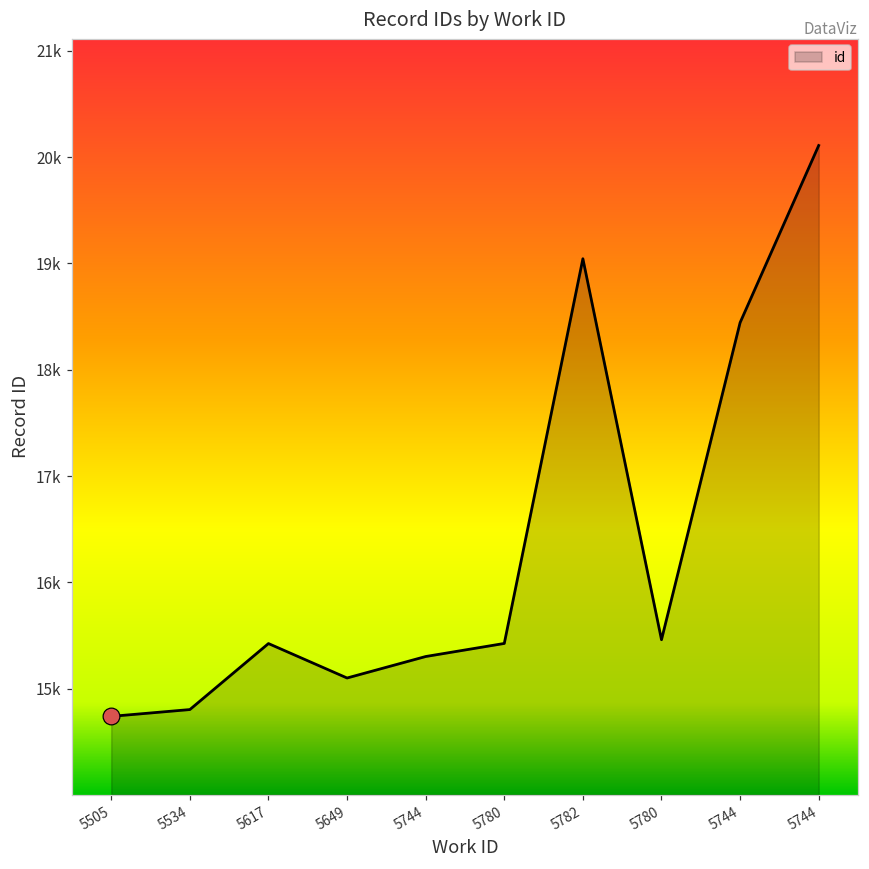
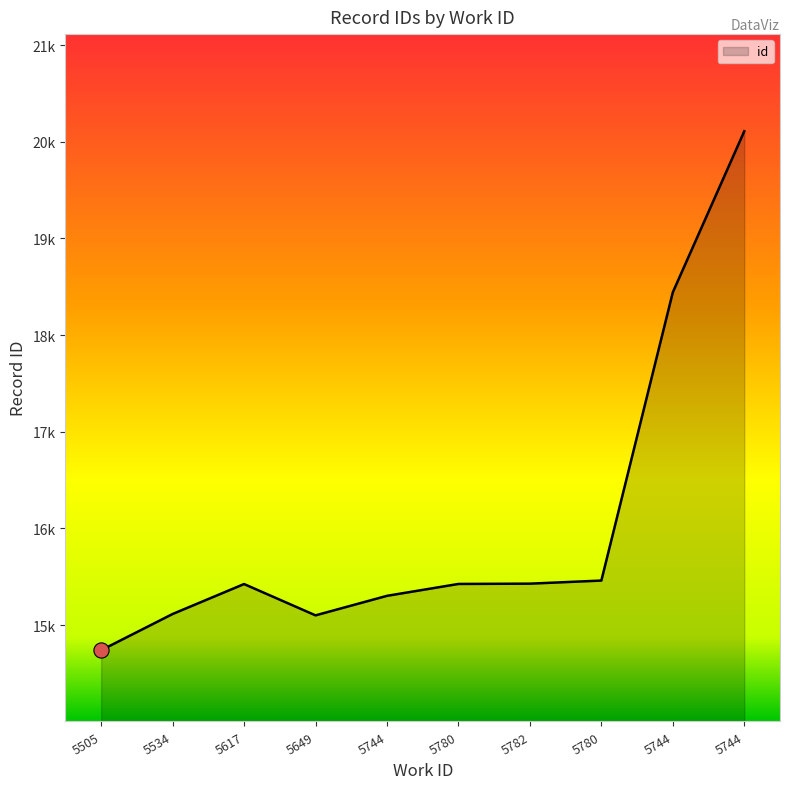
  {
    "id": {
-     "5534": 14800,
+     "5534": 15100,
      "5617": 15400,
      "5649": 15100,
-     "5782": 19000
+     "5782": 15400
    }
  }
